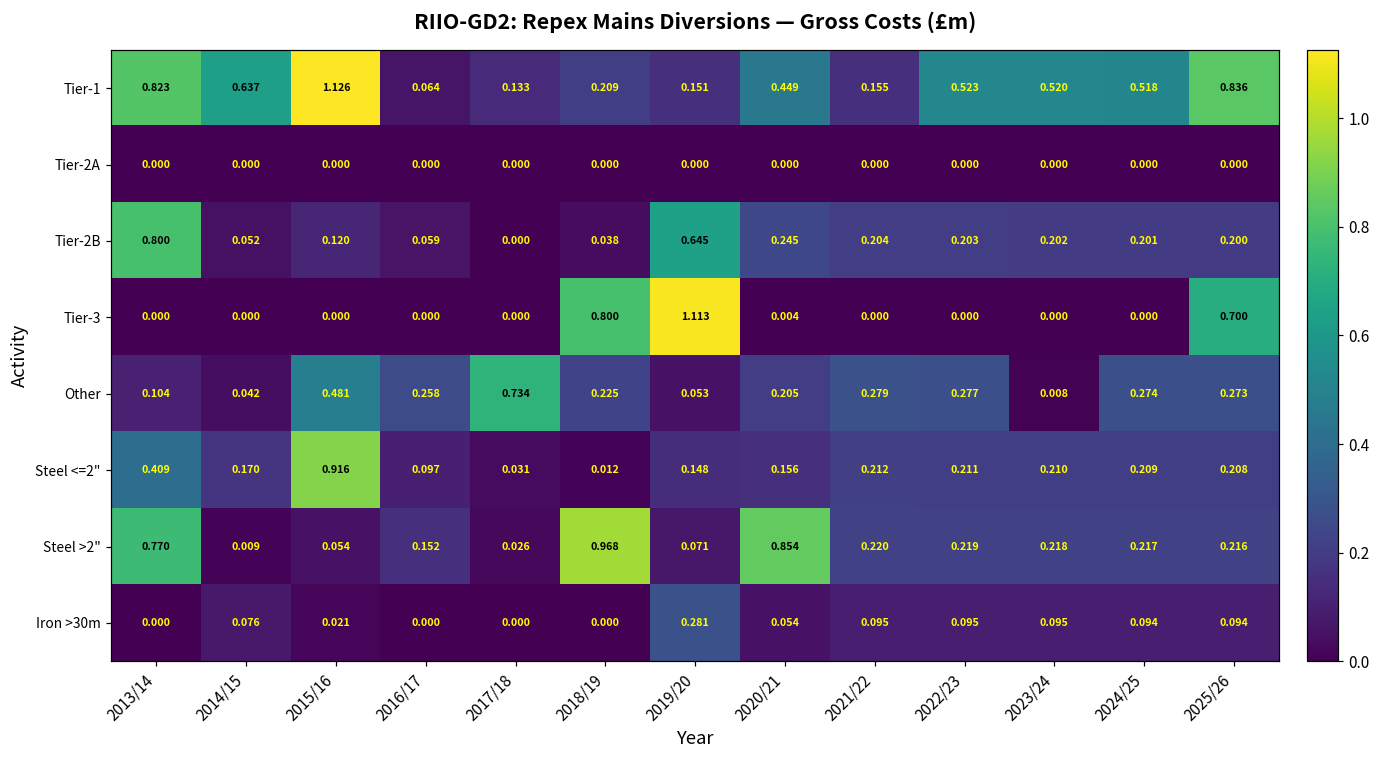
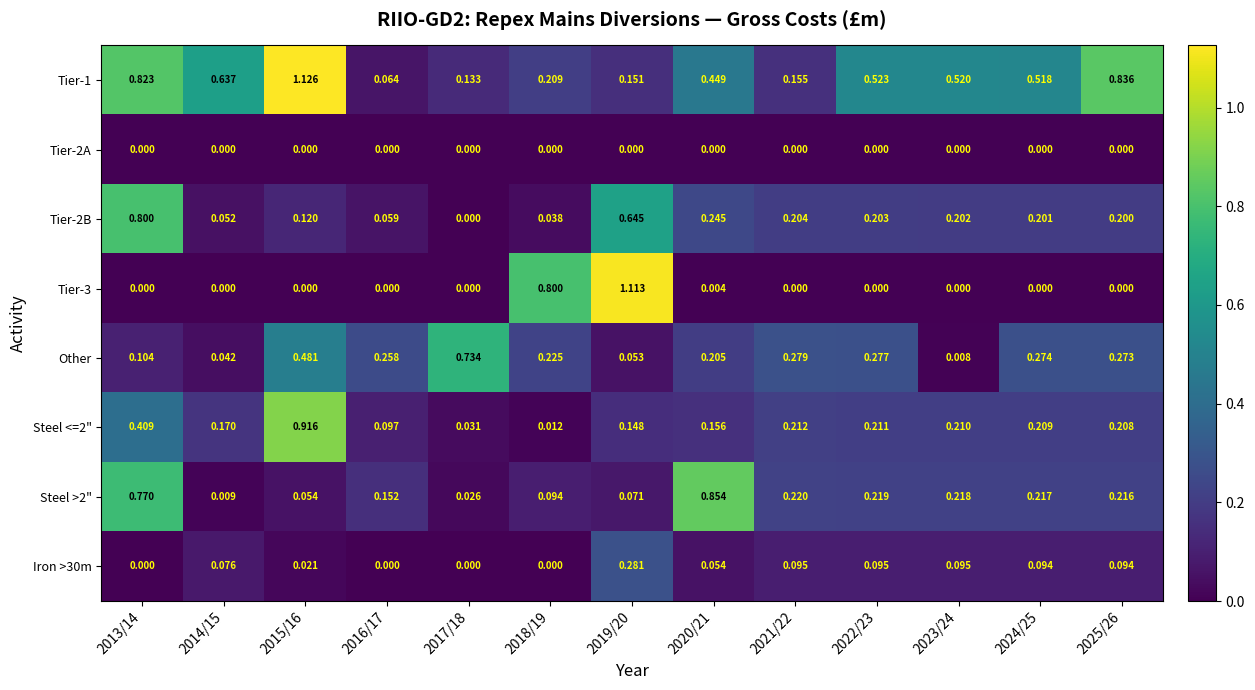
  {
    "Tier-1": {
      "2013/14": 0.823,
      "2014/15": 0.637,
      "2015/16": 1.126,
      "2016/17": 0.064,
      "2017/18": 0.133,
      "2018/19": 0.209,
      "2019/20": 0.151,
      "2020/21": 0.449,
      "2021/22": 0.155,
      "2022/23": 0.523,
      "2023/24": 0.520,
      "2024/25": 0.518,
      "2025/26": 0.836
    },
    "Tier-2A": {
      "2013/14": 0.000,
      "2014/15": 0.000,
      "2015/16": 0.000,
      "2016/17": 0.000,
      "2017/18": 0.000,
      "2018/19": 0.000,
      "2019/20": 0.000,
      "2020/21": 0.000,
      "2021/22": 0.000,
      "2022/23": 0.000,
      "2023/24": 0.000,
      "2024/25": 0.000,
      "2025/26": 0.000
    },
    "Tier-2B": {
      "2013/14": 0.800,
      "2014/15": 0.052,
      "2015/16": 0.120,
      "2016/17": 0.059,
      "2017/18": 0.000,
      "2018/19": 0.038,
      "2019/20": 0.645,
      "2020/21": 0.245,
      "2021/22": 0.204,
      "2022/23": 0.203,
      "2023/24": 0.202,
      "2024/25": 0.201,
      "2025/26": 0.200
    },
    "Tier-3": {
      "2013/14": 0.000,
      "2014/15": 0.000,
      "2015/16": 0.000,
      "2016/17": 0.000,
      "2017/18": 0.000,
      "2018/19": 0.800,
      "2019/20": 1.113,
      "2020/21": 0.004,
      "2021/22": 0.000,
      "2022/23": 0.000,
      "2023/24": 0.000,
      "2024/25": 0.000,
-     "2025/26": 0.700
+     "2025/26": 0.000
    },
    "Other": {
      "2013/14": 0.104,
      "2014/15": 0.042,
      "2015/16": 0.481,
      "2016/17": 0.258,
      "2017/18": 0.734,
      "2018/19": 0.225,
      "2019/20": 0.053,
      "2020/21": 0.205,
      "2021/22": 0.279,
      "2022/23": 0.277,
      "2023/24": 0.008,
      "2024/25": 0.274,
      "2025/26": 0.273
    },
    "Steel <=2\"": {
      "2013/14": 0.409,
      "2014/15": 0.170,
      "2015/16": 0.916,
      "2016/17": 0.097,
      "2017/18": 0.031,
      "2018/19": 0.012,
      "2019/20": 0.148,
      "2020/21": 0.156,
      "2021/22": 0.212,
      "2022/23": 0.211,
      "2023/24": 0.210,
      "2024/25": 0.209,
      "2025/26": 0.208
    },
    "Steel >2\"": {
      "2013/14": 0.770,
      "2014/15": 0.009,
      "2015/16": 0.054,
      "2016/17": 0.152,
      "2017/18": 0.026,
-     "2018/19": 0.968,
+     "2018/19": 0.094,
      "2019/20": 0.071,
      "2020/21": 0.854,
      "2021/22": 0.220,
      "2022/23": 0.219,
      "2023/24": 0.218,
      "2024/25": 0.217,
      "2025/26": 0.216
    },
    "Iron >30m": {
      "2013/14": 0.000,
      "2014/15": 0.076,
      "2015/16": 0.021,
      "2016/17": 0.000,
      "2017/18": 0.000,
      "2018/19": 0.000,
      "2019/20": 0.281,
      "2020/21": 0.054,
      "2021/22": 0.095,
      "2022/23": 0.095,
      "2023/24": 0.095,
      "2024/25": 0.094,
      "2025/26": 0.094
    }
  }
